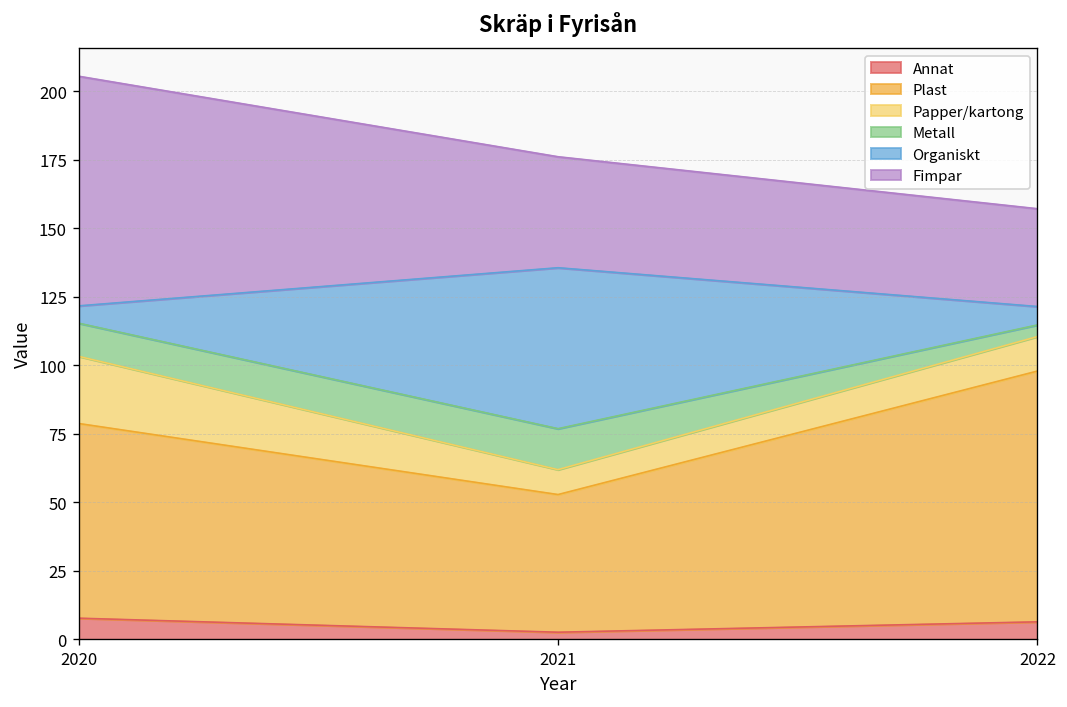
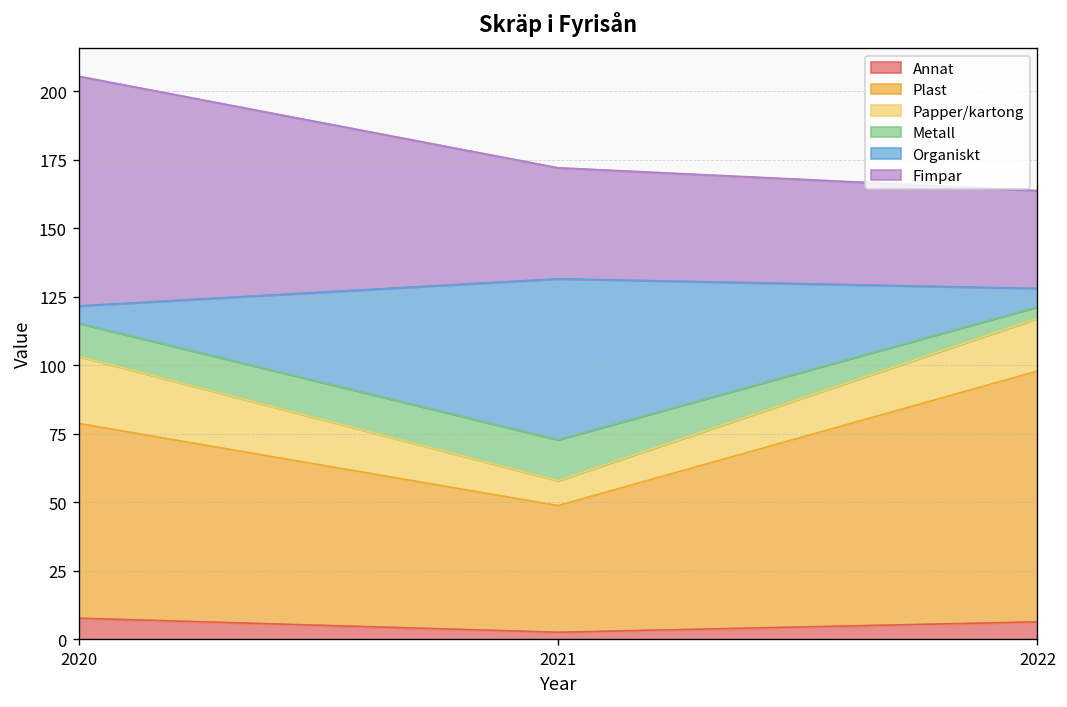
  {
    "Annat": {
      "2020": 8,
      "2021": 3,
      "2022": 6
    },
    "Plast": {
      "2020": 71,
-     "2021": 50,
+     "2021": 46,
      "2022": 91
    },
    "Papper/kartong": {
      "2020": 25,
      "2021": 9,
-     "2022": 13
+     "2022": 19
    },
    "Metall": {
      "2020": 12,
      "2021": 15,
      "2022": 4
    },
    "Organiskt": {
      "2020": 6,
      "2021": 59,
      "2022": 7
    },
    "Fimpar": {
      "2020": 84,
      "2021": 40,
      "2022": 36
    }
  }
